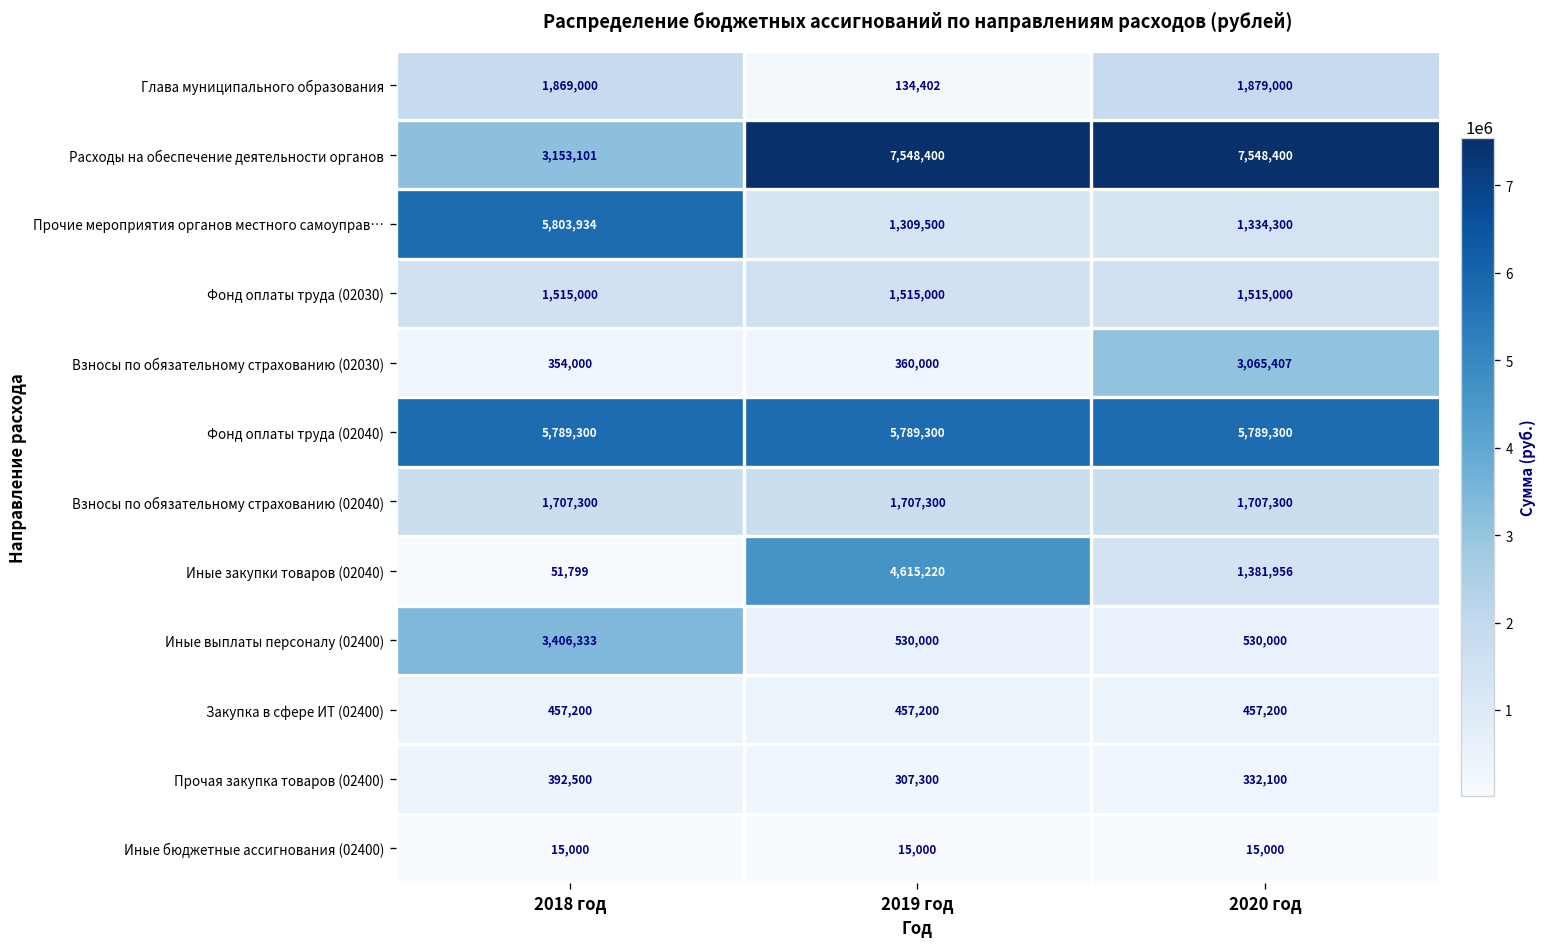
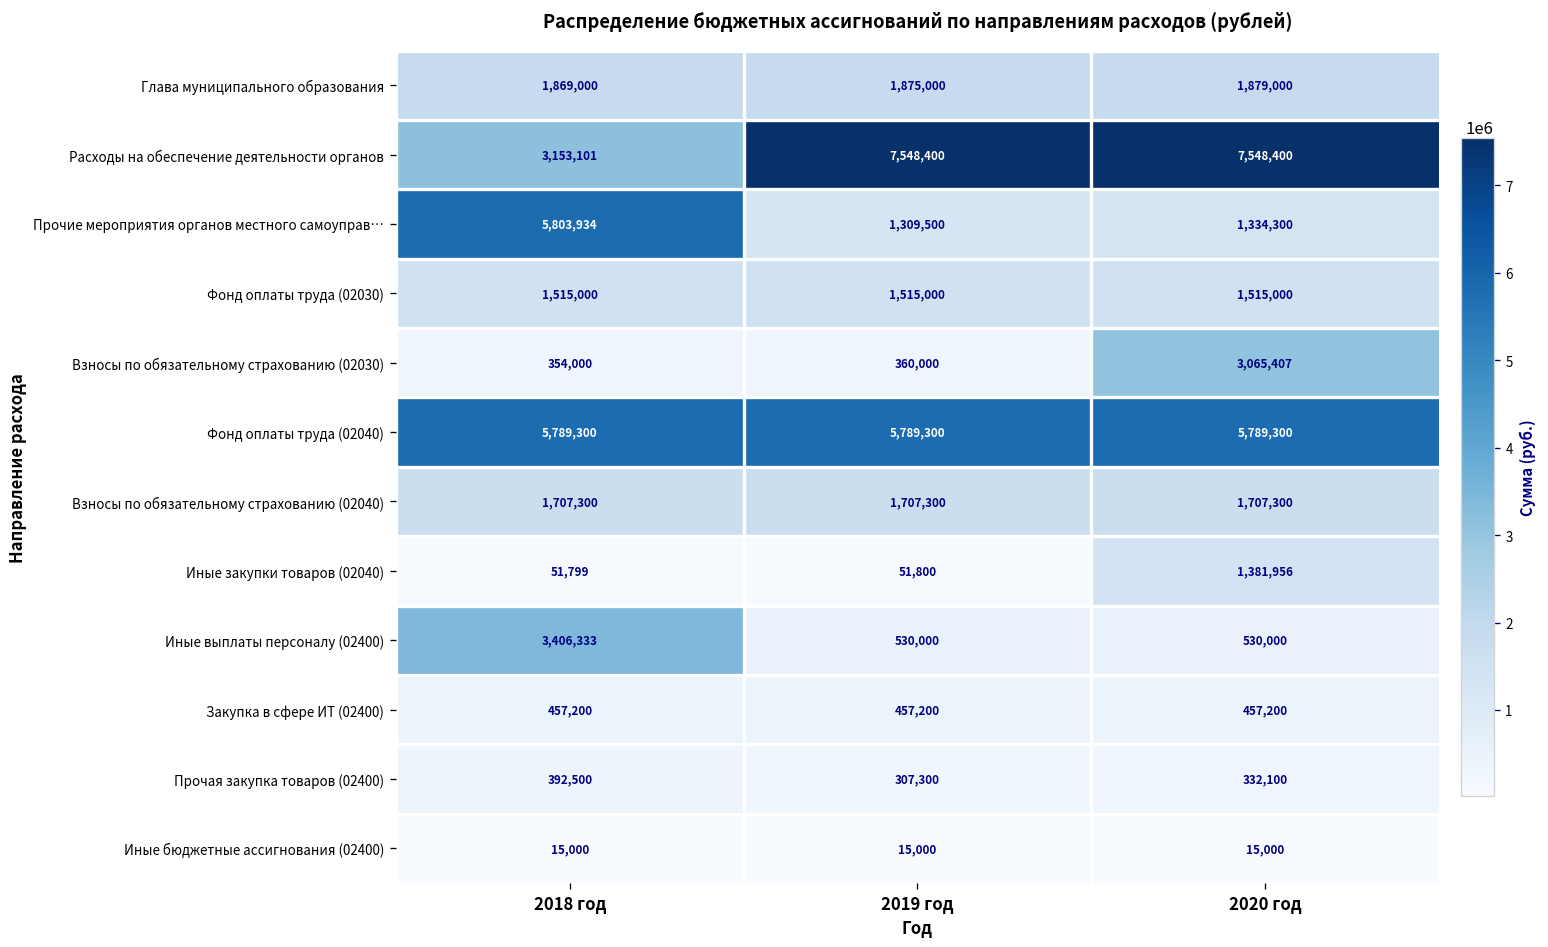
  {
    "Глава муниципального образования": {
      "2018 год": "1,869,000",
-     "2019 год": "134,402",
+     "2019 год": "1,875,000",
      "2020 год": "1,879,000"
    },
    "Расходы на обеспечение деятельности органов": {
      "2018 год": "3,153,101",
      "2019 год": "7,548,400",
      "2020 год": "7,548,400"
    },
    "Прочие мероприятия органов местного самоуправ…": {
      "2018 год": "5,803,934",
      "2019 год": "1,309,500",
      "2020 год": "1,334,300"
    },
    "Фонд оплаты труда (02030)": {
      "2018 год": "1,515,000",
      "2019 год": "1,515,000",
      "2020 год": "1,515,000"
    },
    "Взносы по обязательному страхованию (02030)": {
      "2018 год": "354,000",
      "2019 год": "360,000",
      "2020 год": "3,065,407"
    },
    "Фонд оплаты труда (02040)": {
      "2018 год": "5,789,300",
      "2019 год": "5,789,300",
      "2020 год": "5,789,300"
    },
    "Взносы по обязательному страхованию (02040)": {
      "2018 год": "1,707,300",
      "2019 год": "1,707,300",
      "2020 год": "1,707,300"
    },
    "Иные закупки товаров (02040)": {
      "2018 год": "51,799",
-     "2019 год": "4,615,220",
+     "2019 год": "51,800",
      "2020 год": "1,381,956"
    },
    "Иные выплаты персоналу (02400)": {
      "2018 год": "3,406,333",
      "2019 год": "530,000",
      "2020 год": "530,000"
    },
    "Закупка в сфере ИТ (02400)": {
      "2018 год": "457,200",
      "2019 год": "457,200",
      "2020 год": "457,200"
    },
    "Прочая закупка товаров (02400)": {
      "2018 год": "392,500",
      "2019 год": "307,300",
      "2020 год": "332,100"
    },
    "Иные бюджетные ассигнования (02400)": {
      "2018 год": "15,000",
      "2019 год": "15,000",
      "2020 год": "15,000"
    }
  }
